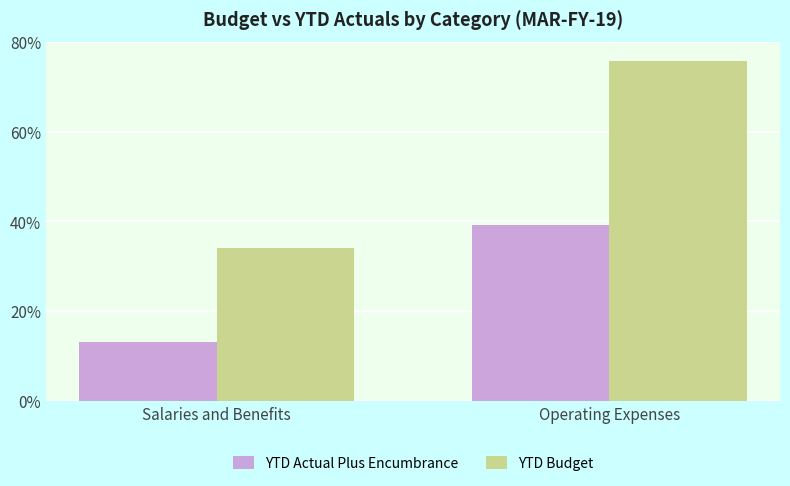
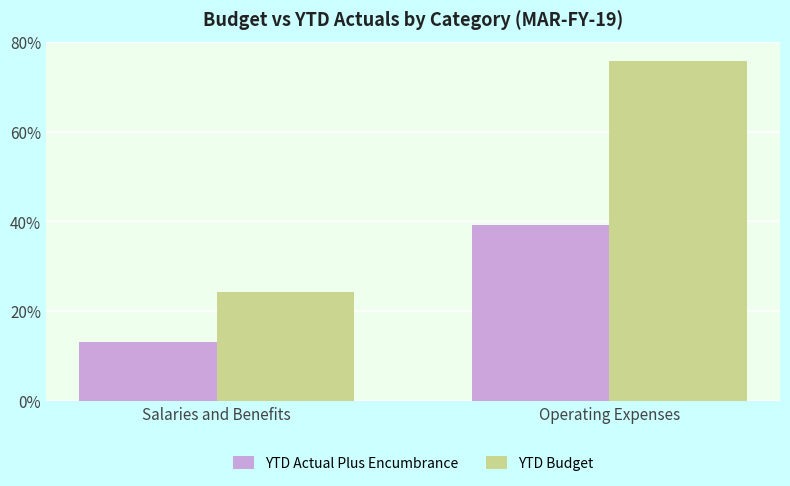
  {
    "YTD Actual Plus Encumbrance": {
      "Salaries and Benefits": "13%",
      "Operating Expenses": "39%"
    },
    "YTD Budget": {
-     "Salaries and Benefits": "34%",
+     "Salaries and Benefits": "24%",
      "Operating Expenses": "76%"
    }
  }
